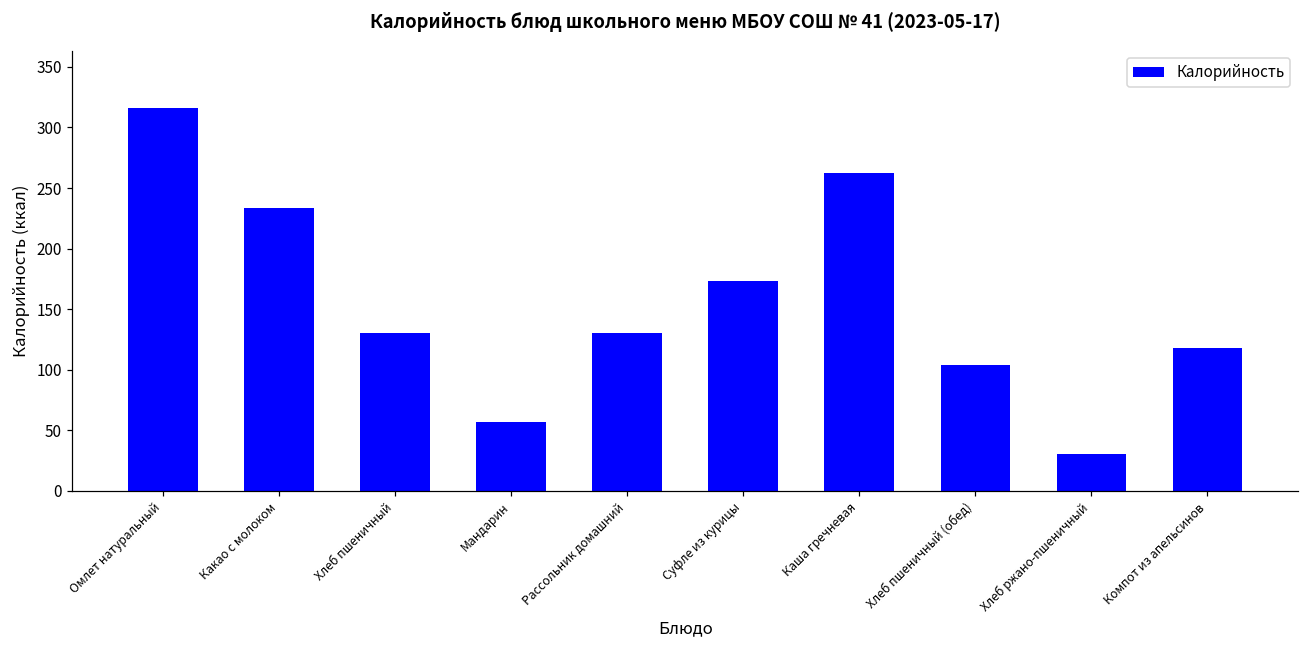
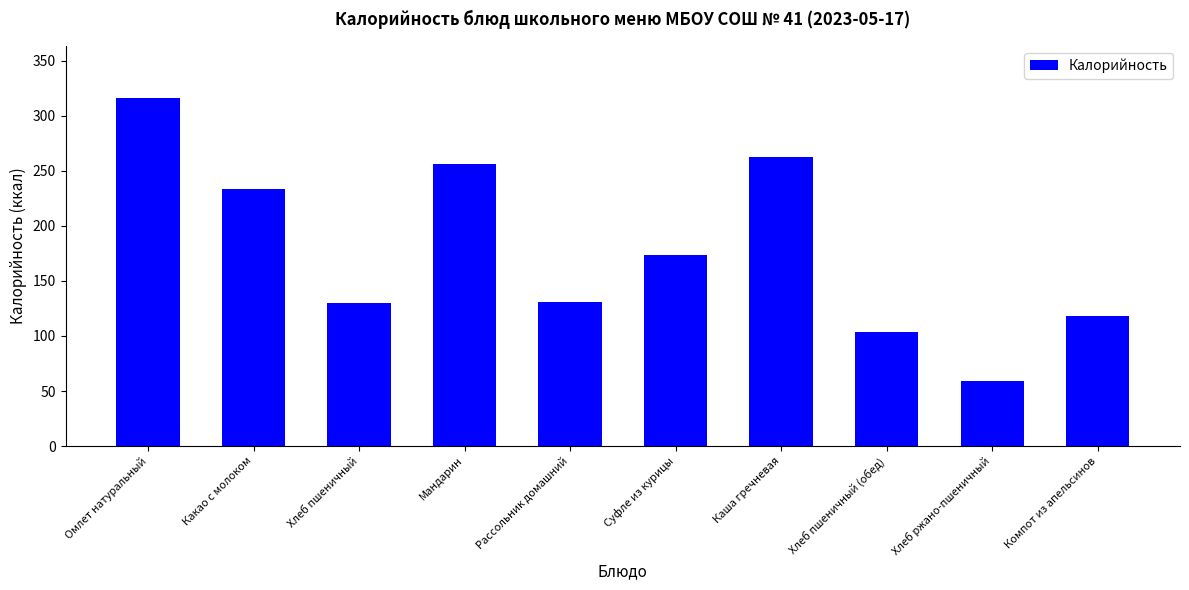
  {
    "Омлет натуральный": 316,
    "Какао с молоком": 234,
    "Хлеб пшеничный": 130,
-   "Мандарин": 57,
+   "Мандарин": 256,
    "Рассольник домашний": 131,
    "Суфле из курицы": 173,
    "Каша гречневая": 263,
    "Хлеб пшеничный (обед)": 104,
-   "Хлеб ржано-пшеничный": 30,
+   "Хлеб ржано-пшеничный": 59,
    "Компот из апельсинов": 118
  }
